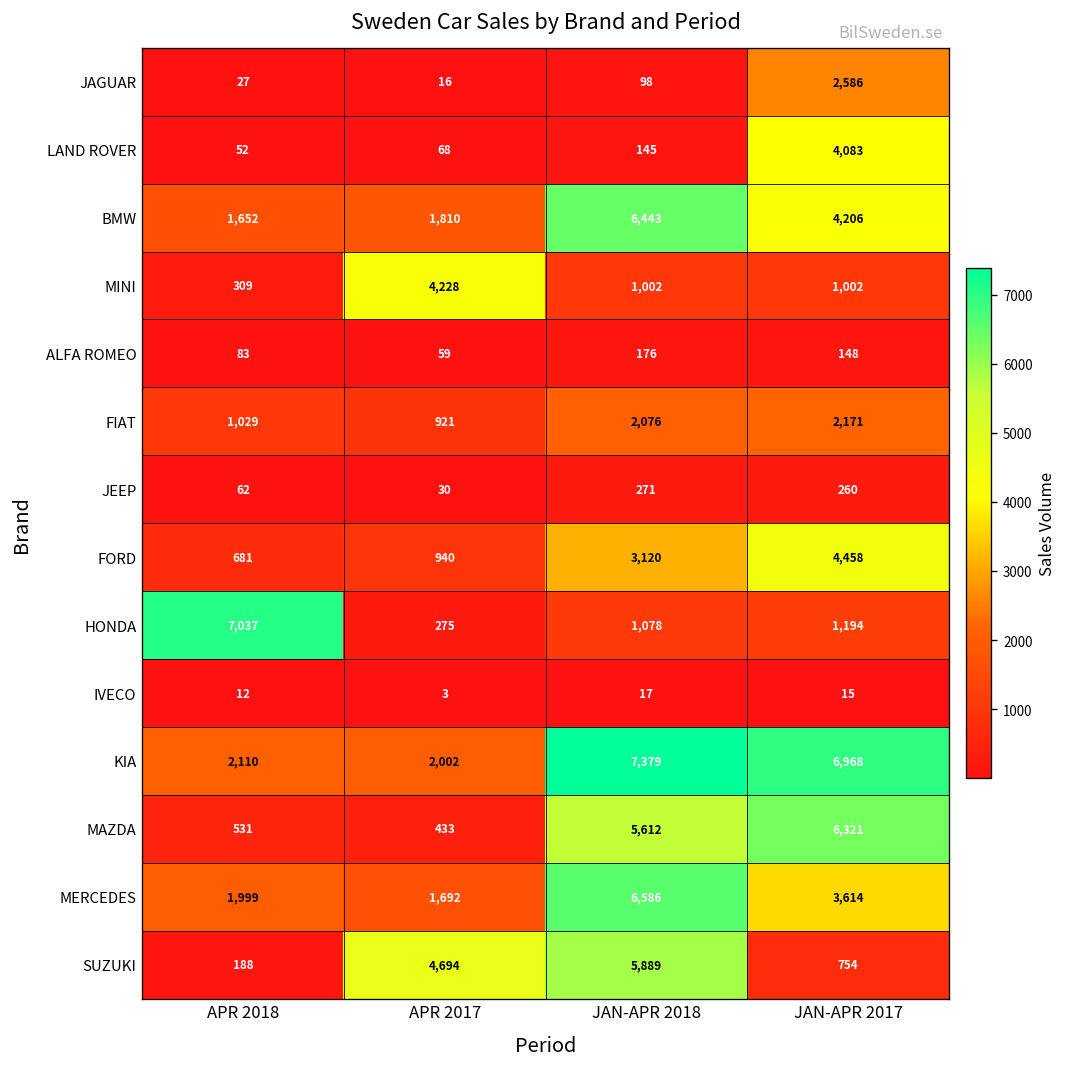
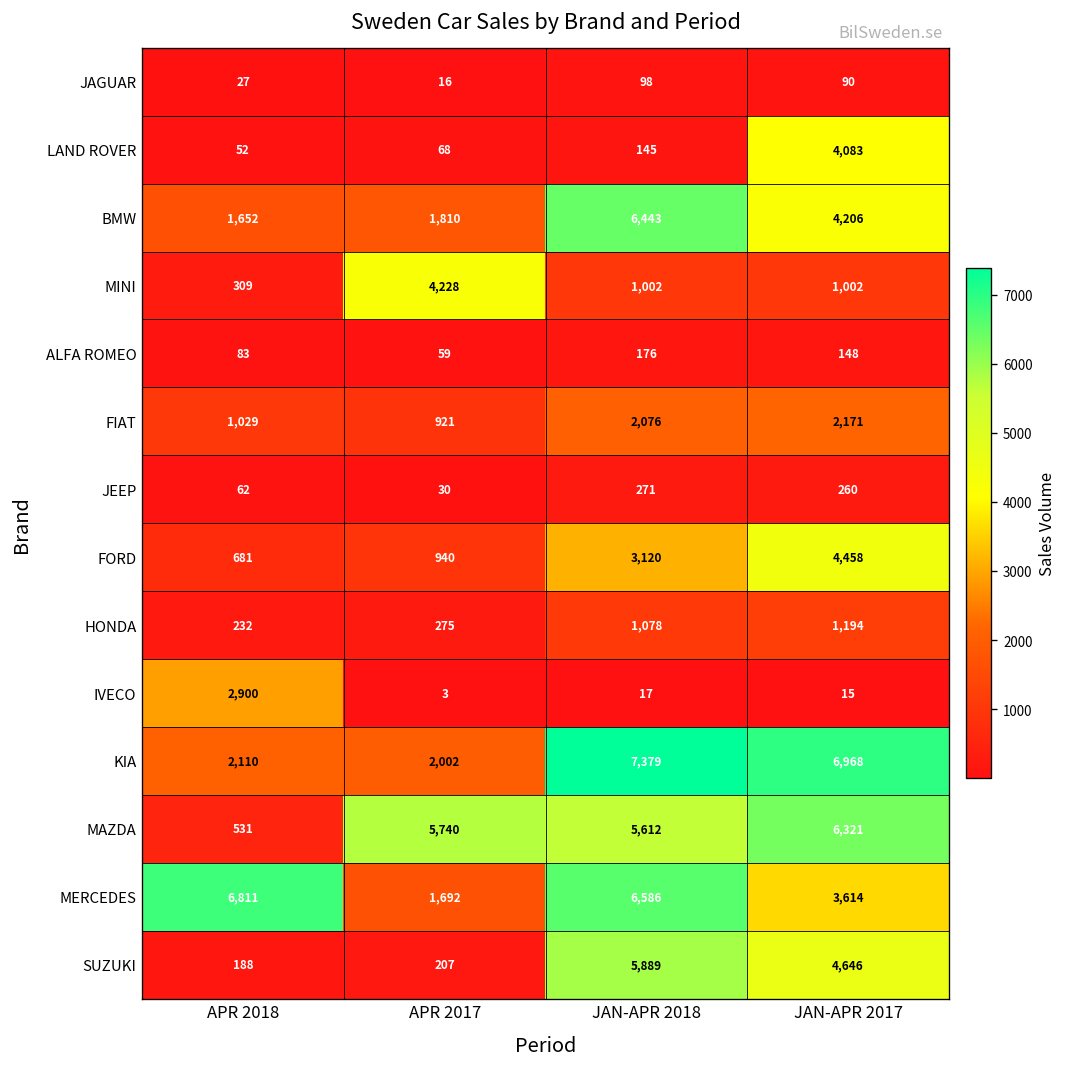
  {
    "JAGUAR": {
      "APR 2018": "27",
      "APR 2017": "16",
      "JAN-APR 2018": "98",
-     "JAN-APR 2017": "2,586"
+     "JAN-APR 2017": "90"
    },
    "LAND ROVER": {
      "APR 2018": "52",
      "APR 2017": "68",
      "JAN-APR 2018": "145",
      "JAN-APR 2017": "4,083"
    },
    "BMW": {
      "APR 2018": "1,652",
      "APR 2017": "1,810",
      "JAN-APR 2018": "6,443",
      "JAN-APR 2017": "4,206"
    },
    "MINI": {
      "APR 2018": "309",
      "APR 2017": "4,228",
      "JAN-APR 2018": "1,002",
      "JAN-APR 2017": "1,002"
    },
    "ALFA ROMEO": {
      "APR 2018": "83",
      "APR 2017": "59",
      "JAN-APR 2018": "176",
      "JAN-APR 2017": "148"
    },
    "FIAT": {
      "APR 2018": "1,029",
      "APR 2017": "921",
      "JAN-APR 2018": "2,076",
      "JAN-APR 2017": "2,171"
    },
    "JEEP": {
      "APR 2018": "62",
      "APR 2017": "30",
      "JAN-APR 2018": "271",
      "JAN-APR 2017": "260"
    },
    "FORD": {
      "APR 2018": "681",
      "APR 2017": "940",
      "JAN-APR 2018": "3,120",
      "JAN-APR 2017": "4,458"
    },
    "HONDA": {
-     "APR 2018": "7,037",
+     "APR 2018": "232",
      "APR 2017": "275",
      "JAN-APR 2018": "1,078",
      "JAN-APR 2017": "1,194"
    },
    "IVECO": {
-     "APR 2018": "12",
+     "APR 2018": "2,900",
      "APR 2017": "3",
      "JAN-APR 2018": "17",
      "JAN-APR 2017": "15"
    },
    "KIA": {
      "APR 2018": "2,110",
      "APR 2017": "2,002",
      "JAN-APR 2018": "7,379",
      "JAN-APR 2017": "6,968"
    },
    "MAZDA": {
      "APR 2018": "531",
-     "APR 2017": "433",
+     "APR 2017": "5,740",
      "JAN-APR 2018": "5,612",
      "JAN-APR 2017": "6,321"
    },
    "MERCEDES": {
-     "APR 2018": "1,999",
+     "APR 2018": "6,811",
      "APR 2017": "1,692",
      "JAN-APR 2018": "6,586",
      "JAN-APR 2017": "3,614"
    },
    "SUZUKI": {
      "APR 2018": "188",
-     "APR 2017": "4,694",
+     "APR 2017": "207",
      "JAN-APR 2018": "5,889",
-     "JAN-APR 2017": "754"
+     "JAN-APR 2017": "4,646"
    }
  }
